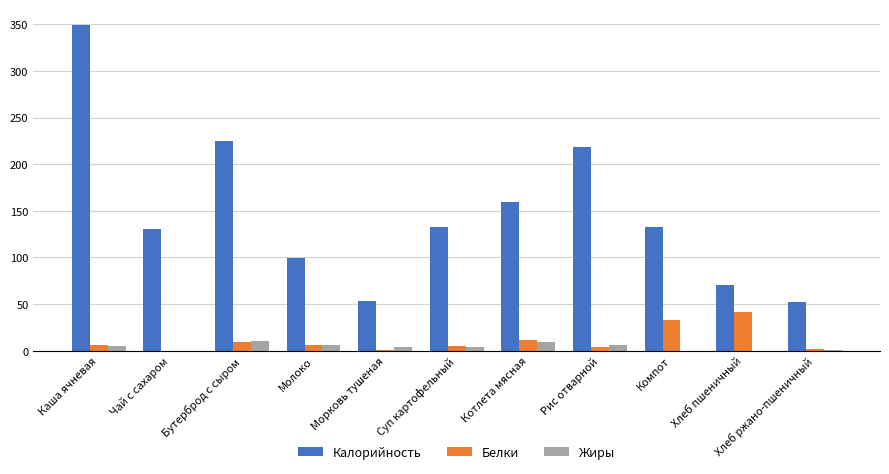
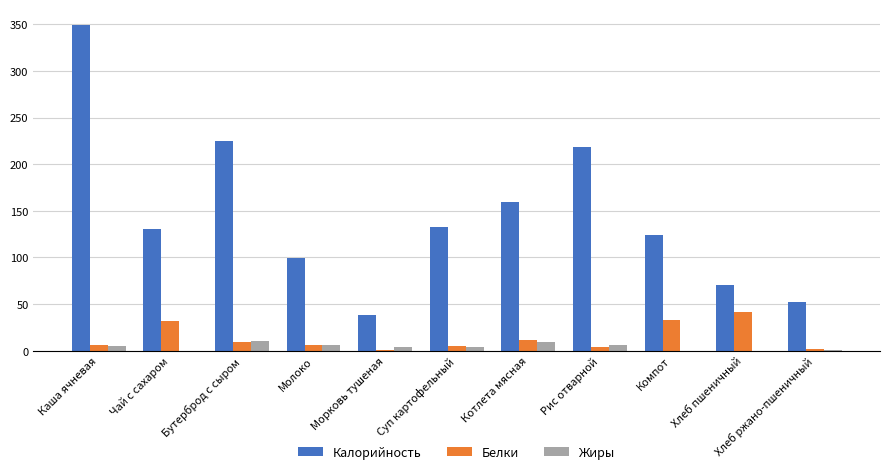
  {
    "Калорийность": {
      "Каша ячневая": 350,
      "Чай с сахаром": 130,
      "Бутерброд с сыром": 230,
      "Молоко": 100,
-     "Морковь тушеная": 50,
+     "Морковь тушеная": 40,
      "Суп картофельный": 130,
      "Котлета мясная": 160,
      "Рис отварной": 220,
-     "Компот": 130,
+     "Компот": 120,
      "Хлеб пшеничный": 70,
      "Хлеб ржано-пшеничный": 50
    },
    "Белки": {
      "Каша ячневая": 10,
-     "Чай с сахаром": 0,
+     "Чай с сахаром": 30,
      "Бутерброд с сыром": 10,
      "Молоко": 10,
      "Суп картофельный": 0,
      "Котлета мясная": 10,
      "Рис отварной": 0,
      "Компот": 30,
      "Хлеб пшеничный": 40
    },
    "Жиры": {
      "Каша ячневая": 10,
      "Чай с сахаром": 0,
      "Бутерброд с сыром": 10,
      "Молоко": 10,
      "Морковь тушеная": 0,
      "Суп картофельный": 0,
      "Котлета мясная": 10,
      "Рис отварной": 10,
      "Компот": 0
    }
  }
